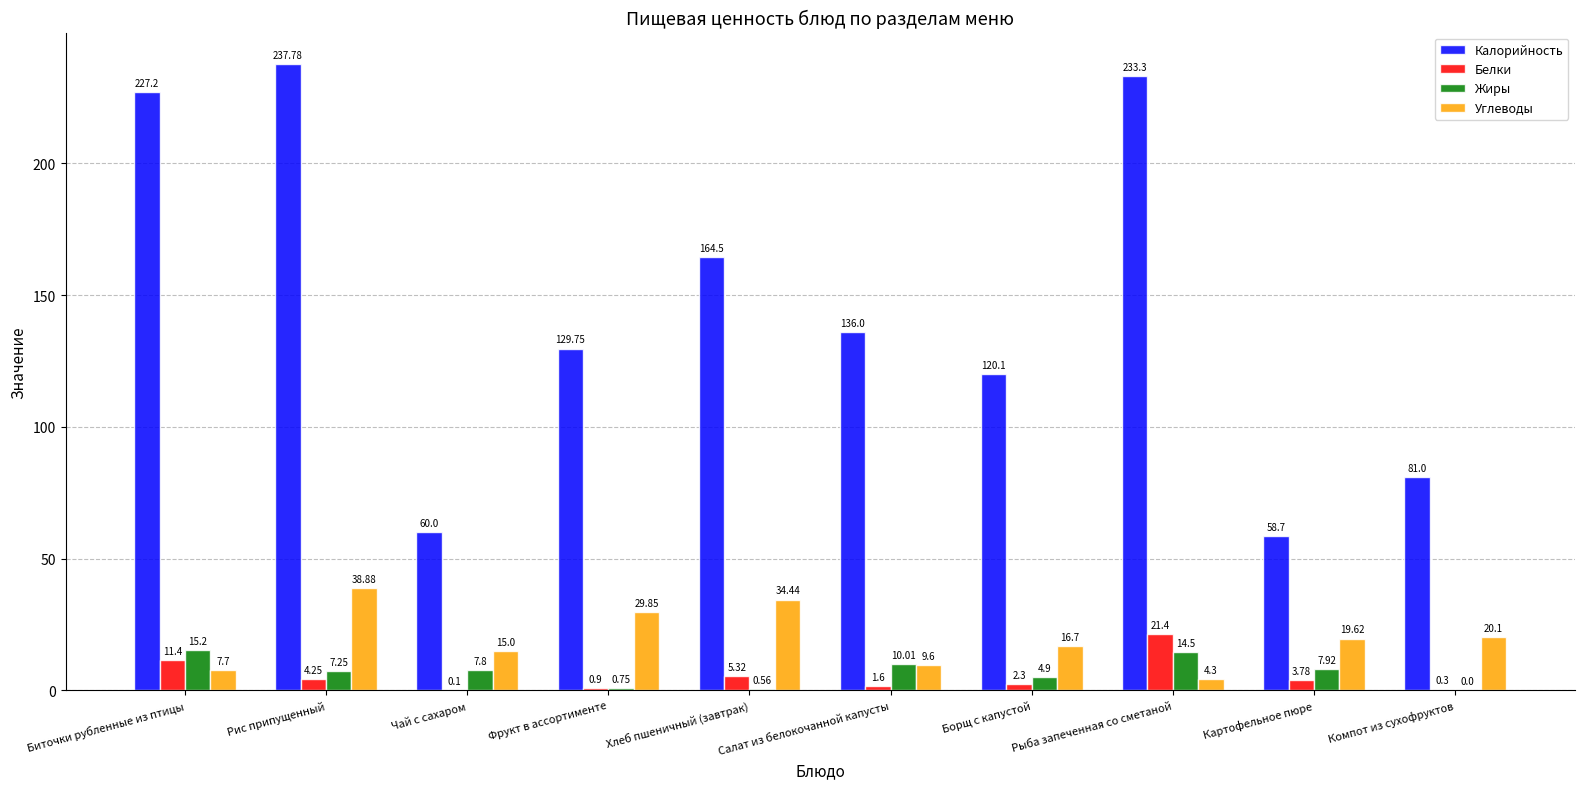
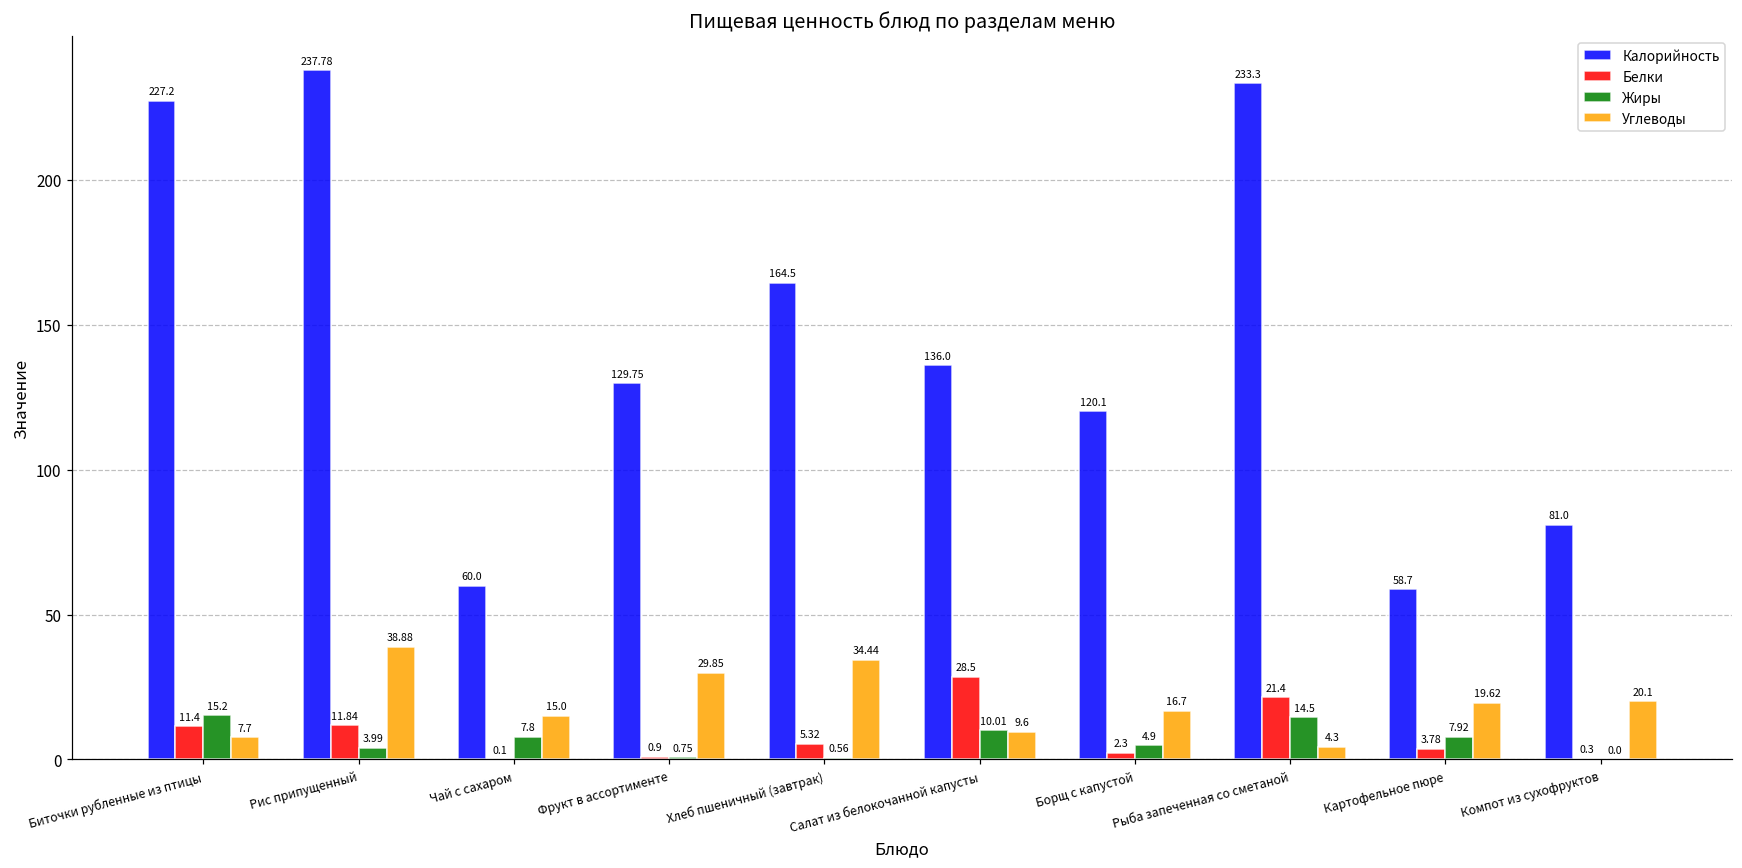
  {
    "Калорийность": {
      "Биточки рубленные из птицы": 227.2,
      "Рис припущенный": 237.78,
      "Чай с сахаром": 60.0,
      "Фрукт в ассортименте": 129.75,
      "Хлеб пшеничный (завтрак)": 164.5,
      "Салат из белокочанной капусты": 136.0,
      "Борщ с капустой": 120.1,
      "Рыба запеченная со сметаной": 233.3,
      "Картофельное пюре": 58.7,
      "Компот из сухофруктов": 81.0
    },
    "Белки": {
      "Биточки рубленные из птицы": 11.4,
-     "Рис припущенный": 4.25,
+     "Рис припущенный": 11.84,
      "Чай с сахаром": 0.1,
      "Фрукт в ассортименте": 0.9,
      "Хлеб пшеничный (завтрак)": 5.32,
-     "Салат из белокочанной капусты": 1.6,
+     "Салат из белокочанной капусты": 28.5,
      "Борщ с капустой": 2.3,
      "Рыба запеченная со сметаной": 21.4,
      "Картофельное пюре": 3.78,
      "Компот из сухофруктов": 0.3
    },
    "Жиры": {
      "Биточки рубленные из птицы": 15.2,
-     "Рис припущенный": 7.25,
+     "Рис припущенный": 3.99,
      "Чай с сахаром": 7.8,
      "Фрукт в ассортименте": 0.75,
      "Хлеб пшеничный (завтрак)": 0.56,
      "Салат из белокочанной капусты": 10.01,
      "Борщ с капустой": 4.9,
      "Рыба запеченная со сметаной": 14.5,
      "Картофельное пюре": 7.92,
      "Компот из сухофруктов": 0.0
    },
    "Углеводы": {
      "Биточки рубленные из птицы": 7.7,
      "Рис припущенный": 38.88,
      "Чай с сахаром": 15.0,
      "Фрукт в ассортименте": 29.85,
      "Хлеб пшеничный (завтрак)": 34.44,
      "Салат из белокочанной капусты": 9.6,
      "Борщ с капустой": 16.7,
      "Рыба запеченная со сметаной": 4.3,
      "Картофельное пюре": 19.62,
      "Компот из сухофруктов": 20.1
    }
  }
